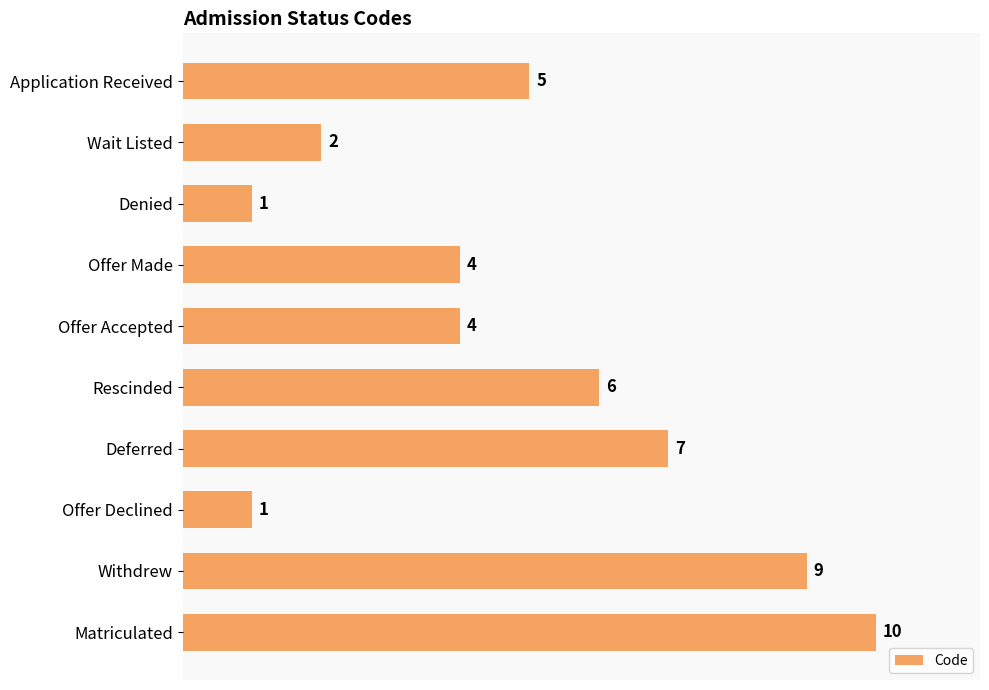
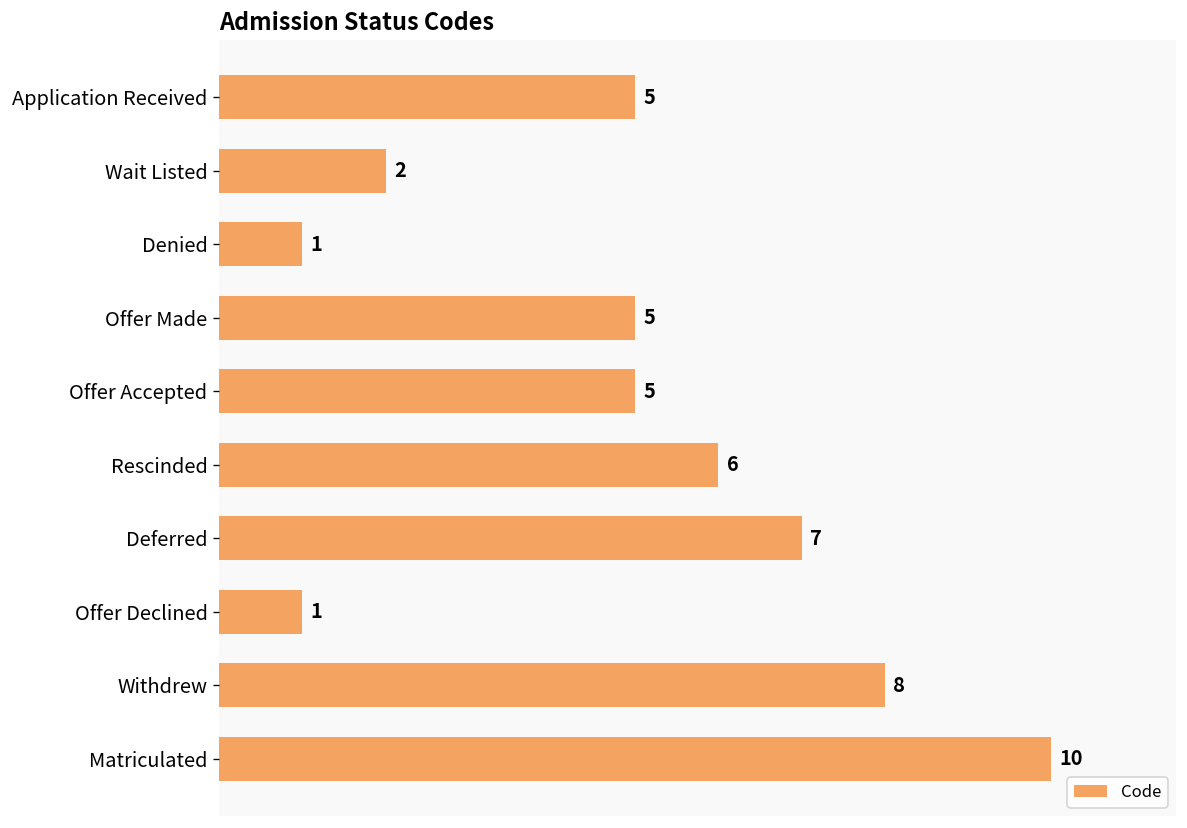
  {
    "Application Received": 5,
    "Wait Listed": 2,
    "Denied": 1,
-   "Offer Made": 4,
-   "Offer Accepted": 4,
+   "Offer Made": 5,
+   "Offer Accepted": 5,
    "Rescinded": 6,
    "Deferred": 7,
    "Offer Declined": 1,
-   "Withdrew": 9,
+   "Withdrew": 8,
    "Matriculated": 10
  }
